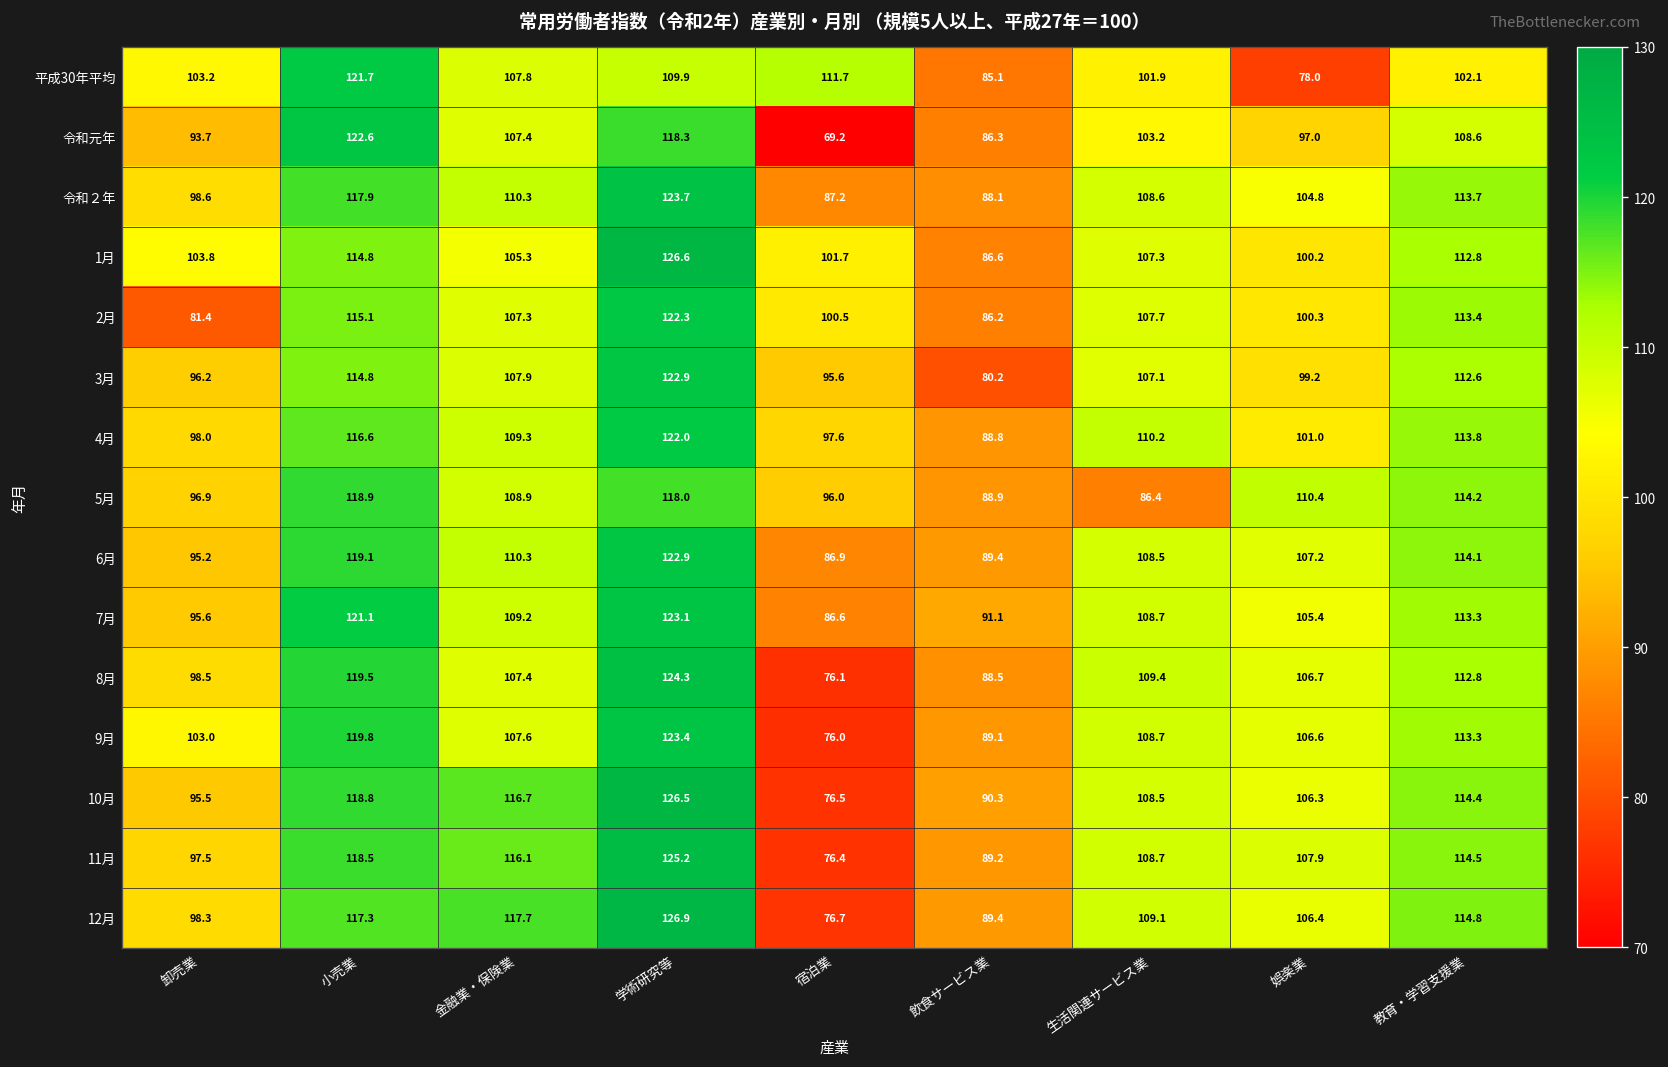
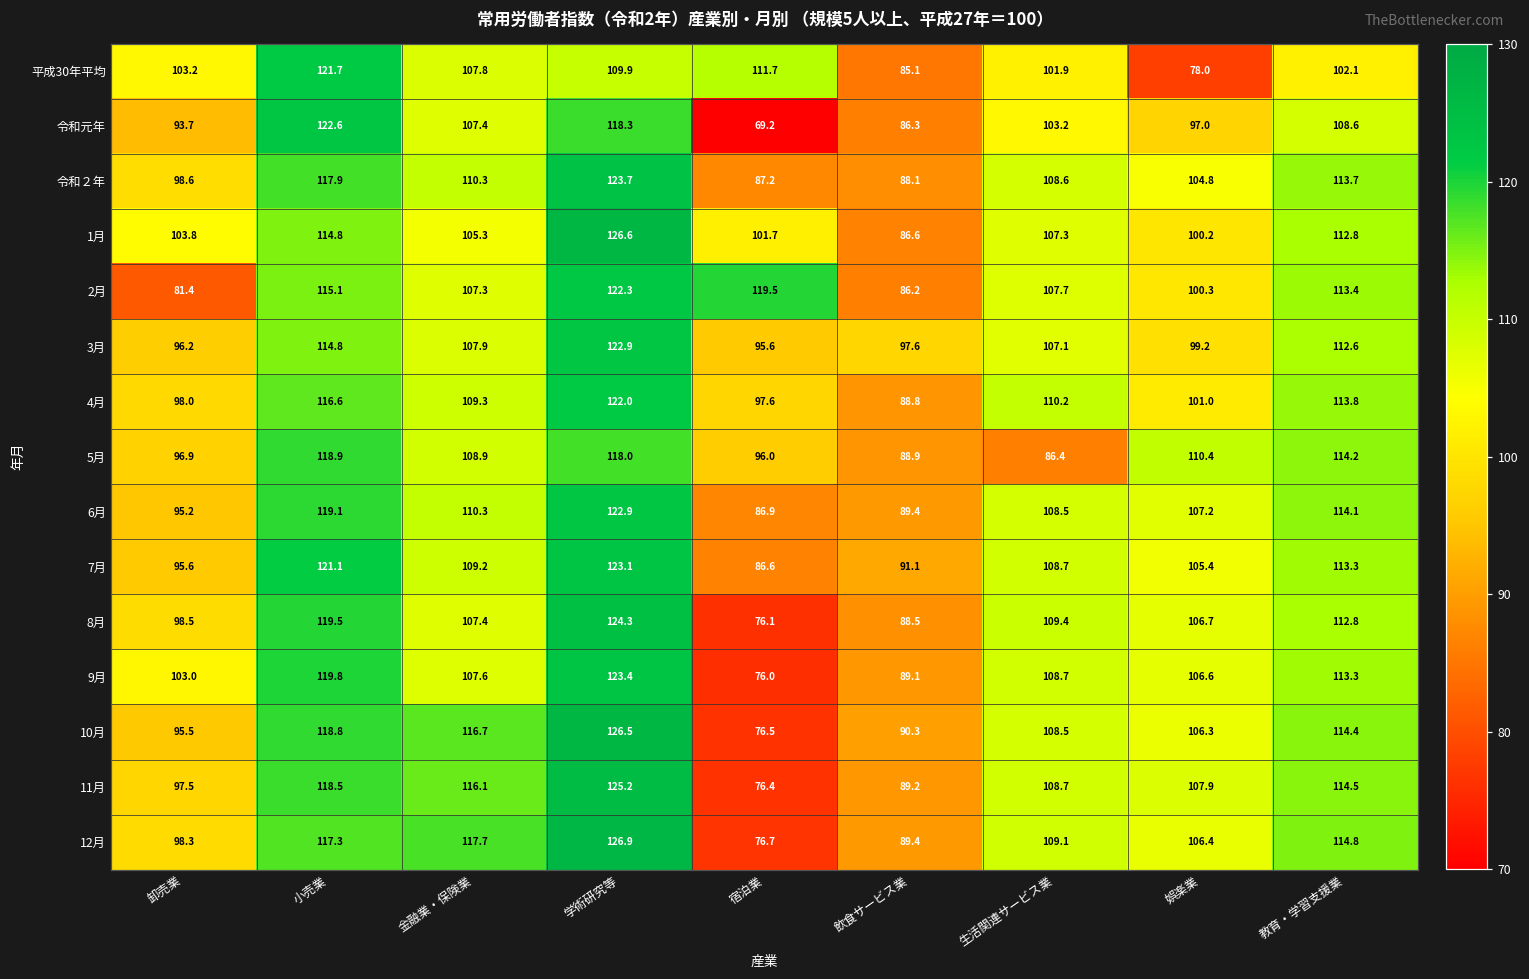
  {
    "平成30年平均": {
      "卸売業": 103.2,
      "小売業": 121.7,
      "金融業・保険業": 107.8,
      "学術研究等": 109.9,
      "宿泊業": 111.7,
      "飲食サービス業": 85.1,
      "生活関連サービス業": 101.9,
      "娯楽業": 78.0,
      "教育・学習支援業": 102.1
    },
    "令和元年": {
      "卸売業": 93.7,
      "小売業": 122.6,
      "金融業・保険業": 107.4,
      "学術研究等": 118.3,
      "宿泊業": 69.2,
      "飲食サービス業": 86.3,
      "生活関連サービス業": 103.2,
      "娯楽業": 97.0,
      "教育・学習支援業": 108.6
    },
    "令和２年": {
      "卸売業": 98.6,
      "小売業": 117.9,
      "金融業・保険業": 110.3,
      "学術研究等": 123.7,
      "宿泊業": 87.2,
      "飲食サービス業": 88.1,
      "生活関連サービス業": 108.6,
      "娯楽業": 104.8,
      "教育・学習支援業": 113.7
    },
    "1月": {
      "卸売業": 103.8,
      "小売業": 114.8,
      "金融業・保険業": 105.3,
      "学術研究等": 126.6,
      "宿泊業": 101.7,
      "飲食サービス業": 86.6,
      "生活関連サービス業": 107.3,
      "娯楽業": 100.2,
      "教育・学習支援業": 112.8
    },
    "2月": {
      "卸売業": 81.4,
      "小売業": 115.1,
      "金融業・保険業": 107.3,
      "学術研究等": 122.3,
-     "宿泊業": 100.5,
+     "宿泊業": 119.5,
      "飲食サービス業": 86.2,
      "生活関連サービス業": 107.7,
      "娯楽業": 100.3,
      "教育・学習支援業": 113.4
    },
    "3月": {
      "卸売業": 96.2,
      "小売業": 114.8,
      "金融業・保険業": 107.9,
      "学術研究等": 122.9,
      "宿泊業": 95.6,
-     "飲食サービス業": 80.2,
+     "飲食サービス業": 97.6,
      "生活関連サービス業": 107.1,
      "娯楽業": 99.2,
      "教育・学習支援業": 112.6
    },
    "4月": {
      "卸売業": 98.0,
      "小売業": 116.6,
      "金融業・保険業": 109.3,
      "学術研究等": 122.0,
      "宿泊業": 97.6,
      "飲食サービス業": 88.8,
      "生活関連サービス業": 110.2,
      "娯楽業": 101.0,
      "教育・学習支援業": 113.8
    },
    "5月": {
      "卸売業": 96.9,
      "小売業": 118.9,
      "金融業・保険業": 108.9,
      "学術研究等": 118.0,
      "宿泊業": 96.0,
      "飲食サービス業": 88.9,
      "生活関連サービス業": 86.4,
      "娯楽業": 110.4,
      "教育・学習支援業": 114.2
    },
    "6月": {
      "卸売業": 95.2,
      "小売業": 119.1,
      "金融業・保険業": 110.3,
      "学術研究等": 122.9,
      "宿泊業": 86.9,
      "飲食サービス業": 89.4,
      "生活関連サービス業": 108.5,
      "娯楽業": 107.2,
      "教育・学習支援業": 114.1
    },
    "7月": {
      "卸売業": 95.6,
      "小売業": 121.1,
      "金融業・保険業": 109.2,
      "学術研究等": 123.1,
      "宿泊業": 86.6,
      "飲食サービス業": 91.1,
      "生活関連サービス業": 108.7,
      "娯楽業": 105.4,
      "教育・学習支援業": 113.3
    },
    "8月": {
      "卸売業": 98.5,
      "小売業": 119.5,
      "金融業・保険業": 107.4,
      "学術研究等": 124.3,
      "宿泊業": 76.1,
      "飲食サービス業": 88.5,
      "生活関連サービス業": 109.4,
      "娯楽業": 106.7,
      "教育・学習支援業": 112.8
    },
    "9月": {
      "卸売業": 103.0,
      "小売業": 119.8,
      "金融業・保険業": 107.6,
      "学術研究等": 123.4,
      "宿泊業": 76.0,
      "飲食サービス業": 89.1,
      "生活関連サービス業": 108.7,
      "娯楽業": 106.6,
      "教育・学習支援業": 113.3
    },
    "10月": {
      "卸売業": 95.5,
      "小売業": 118.8,
      "金融業・保険業": 116.7,
      "学術研究等": 126.5,
      "宿泊業": 76.5,
      "飲食サービス業": 90.3,
      "生活関連サービス業": 108.5,
      "娯楽業": 106.3,
      "教育・学習支援業": 114.4
    },
    "11月": {
      "卸売業": 97.5,
      "小売業": 118.5,
      "金融業・保険業": 116.1,
      "学術研究等": 125.2,
      "宿泊業": 76.4,
      "飲食サービス業": 89.2,
      "生活関連サービス業": 108.7,
      "娯楽業": 107.9,
      "教育・学習支援業": 114.5
    },
    "12月": {
      "卸売業": 98.3,
      "小売業": 117.3,
      "金融業・保険業": 117.7,
      "学術研究等": 126.9,
      "宿泊業": 76.7,
      "飲食サービス業": 89.4,
      "生活関連サービス業": 109.1,
      "娯楽業": 106.4,
      "教育・学習支援業": 114.8
    }
  }
